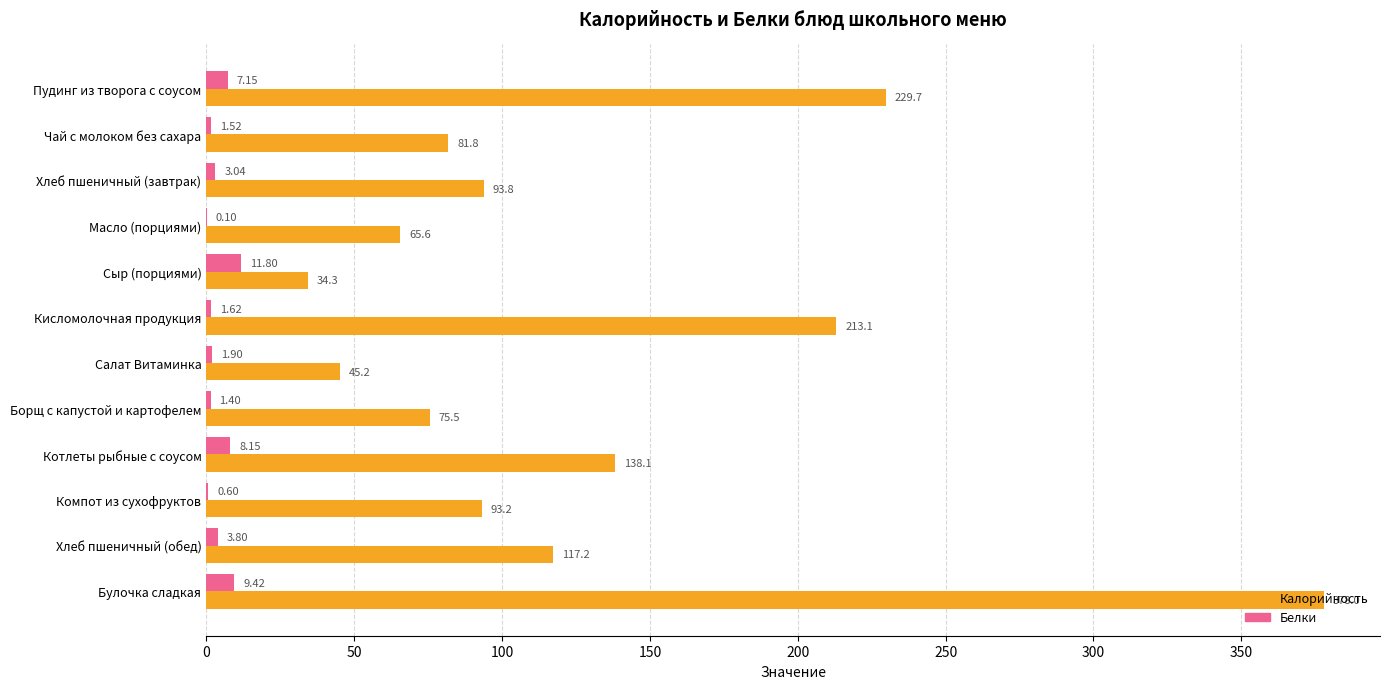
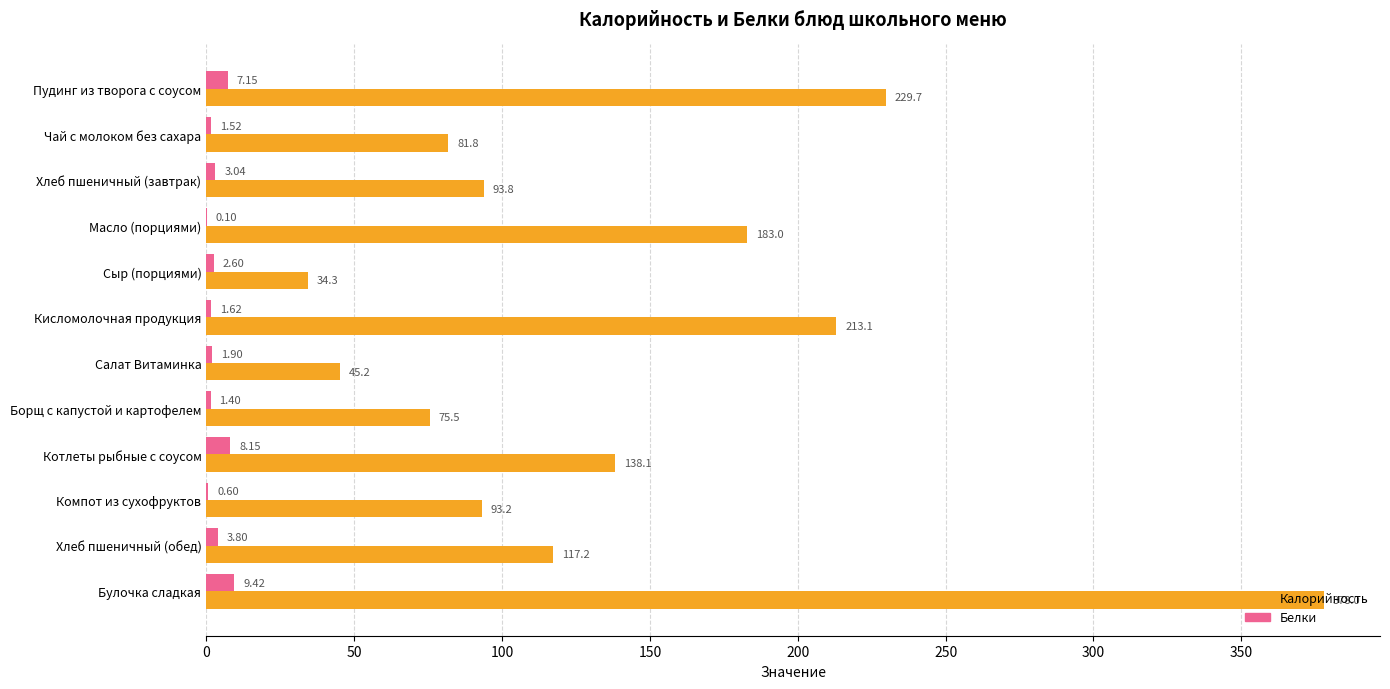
  {
    "Калорийность": {
      "Пудинг из творога с соусом": 229.7,
      "Чай с молоком без сахара": 81.8,
      "Хлеб пшеничный (завтрак)": 93.8,
-     "Масло (порциями)": 65.6,
+     "Масло (порциями)": 183.0,
      "Сыр (порциями)": 34.3,
      "Кисломолочная продукция": 213.1,
      "Салат Витаминка": 45.2,
      "Борщ с капустой и картофелем": 75.5,
      "Котлеты рыбные с соусом": 138.1,
      "Компот из сухофруктов": 93.2,
      "Хлеб пшеничный (обед)": 117.2,
      "Булочка сладкая": 378.0
    },
    "Белки": {
      "Пудинг из творога с соусом": 7.15,
      "Чай с молоком без сахара": 1.52,
      "Хлеб пшеничный (завтрак)": 3.04,
      "Масло (порциями)": 0.10,
-     "Сыр (порциями)": 11.80,
+     "Сыр (порциями)": 2.60,
      "Кисломолочная продукция": 1.62,
      "Салат Витаминка": 1.90,
      "Борщ с капустой и картофелем": 1.40,
      "Котлеты рыбные с соусом": 8.15,
      "Компот из сухофруктов": 0.60,
      "Хлеб пшеничный (обед)": 3.80,
      "Булочка сладкая": 9.42
    }
  }
